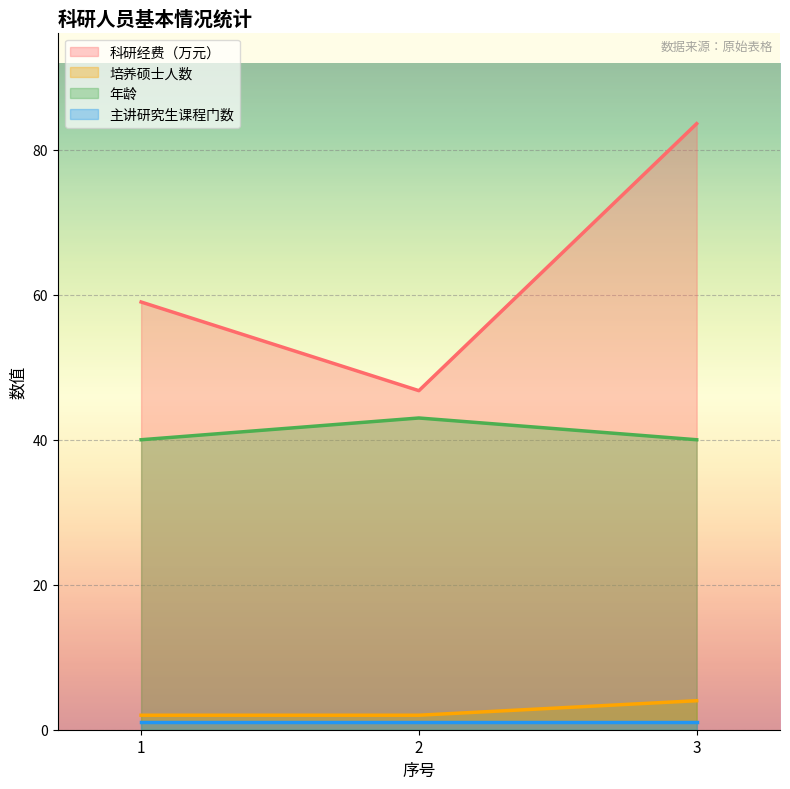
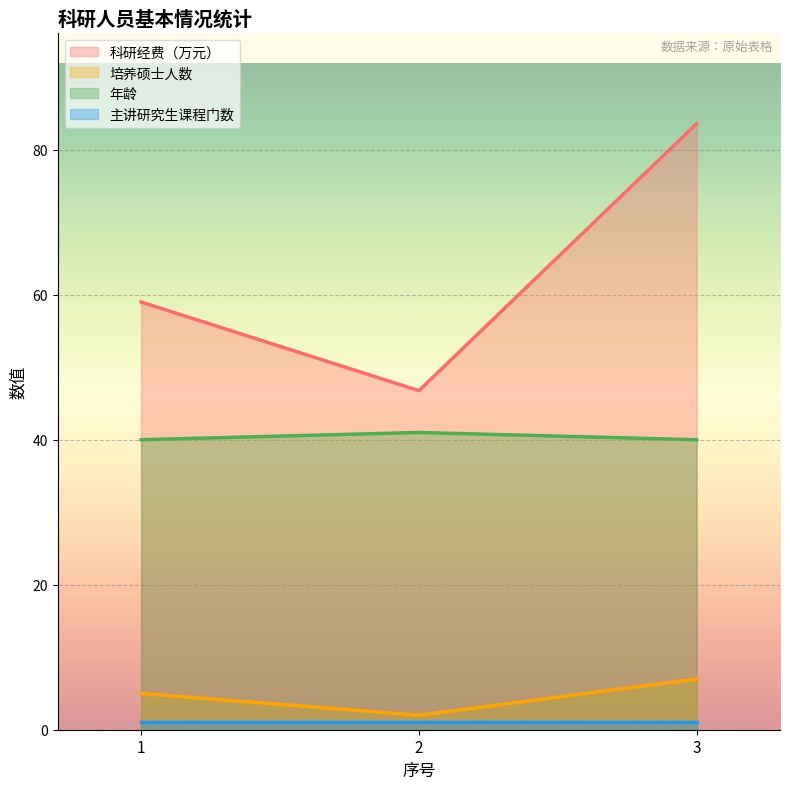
  {
    "科研经费（万元）": {
      "1": 59,
      "2": 47,
      "3": 84
    },
    "培养硕士人数": {
-     "1": 2,
+     "1": 5,
      "2": 2,
-     "3": 4
+     "3": 7
    },
    "年龄": {
      "1": 40,
-     "2": 43,
+     "2": 41,
      "3": 40
    },
    "主讲研究生课程门数": {
      "1": 1,
      "2": 1,
      "3": 1
    }
  }
